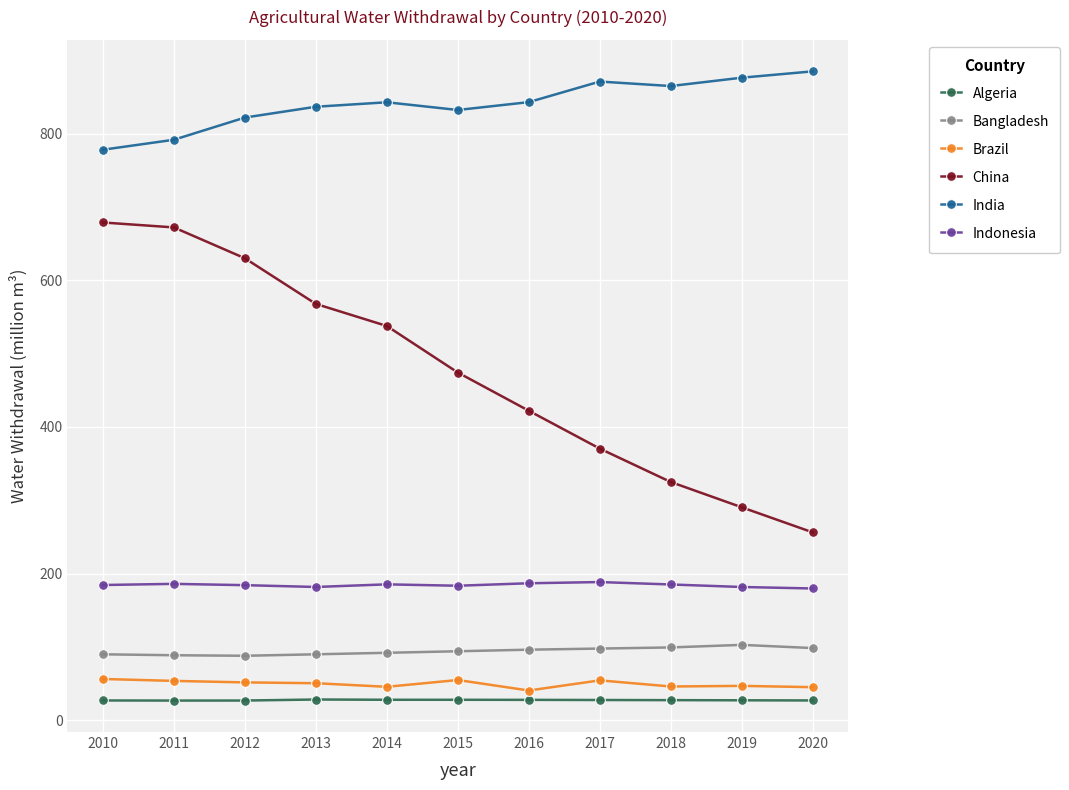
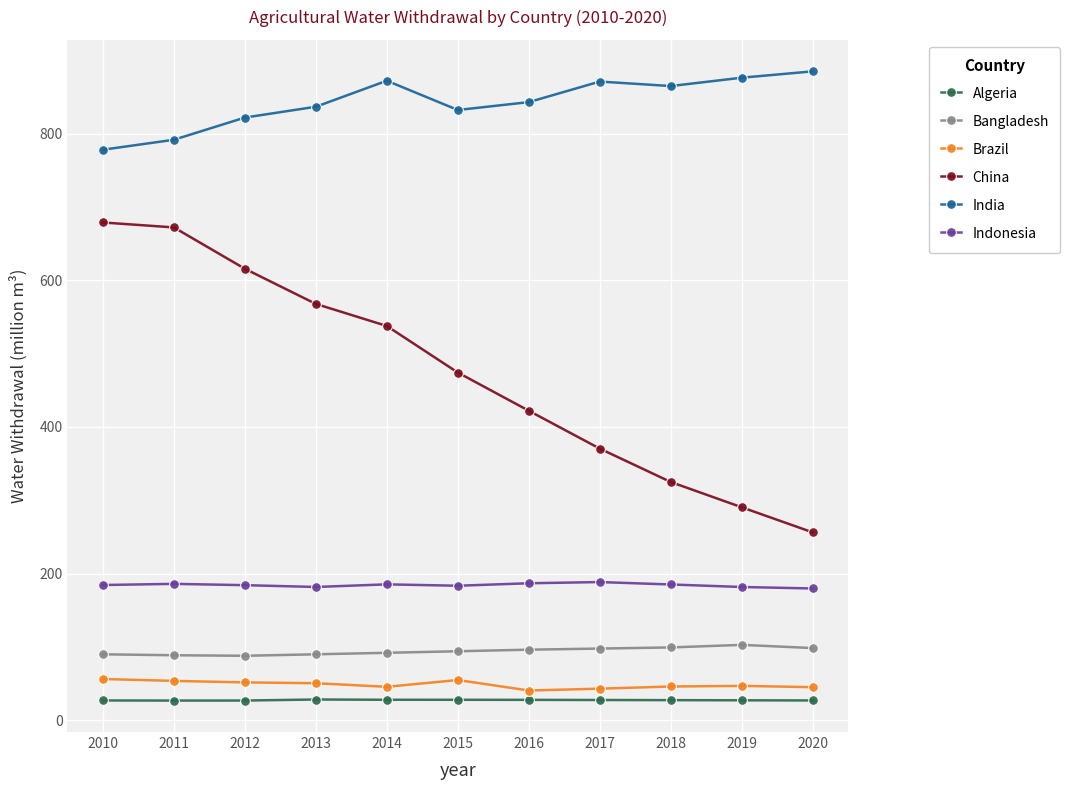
  {
    "Algeria": {
      "2010": 30,
      "2011": 30,
      "2012": 30,
      "2013": 30,
      "2014": 30,
      "2015": 30,
      "2016": 30,
      "2017": 30,
      "2018": 30,
      "2019": 30,
      "2020": 30
    },
    "Bangladesh": {
      "2010": 90,
      "2011": 90,
      "2012": 90,
      "2013": 90,
      "2014": 90,
      "2015": 90,
      "2016": 100,
      "2017": 100,
      "2018": 100,
      "2019": 100,
      "2020": 100
    },
    "Brazil": {
      "2010": 60,
      "2011": 50,
      "2012": 50,
      "2013": 50,
      "2014": 50,
      "2015": 50,
      "2016": 40,
-     "2017": 50,
+     "2017": 40,
      "2018": 50,
      "2019": 50,
      "2020": 40
    },
    "China": {
      "2010": 680,
      "2011": 670,
-     "2012": 630,
+     "2012": 620,
      "2013": 570,
      "2014": 540,
      "2015": 470,
      "2016": 420,
      "2017": 370,
      "2018": 320,
      "2019": 290,
      "2020": 260
    },
    "India": {
      "2010": 780,
      "2011": 790,
      "2012": 820,
      "2013": 840,
-     "2014": 840,
+     "2014": 870,
      "2015": 830,
      "2016": 840,
      "2017": 870,
      "2018": 870,
      "2019": 880,
      "2020": 890
    },
    "Indonesia": {
      "2010": 180,
      "2011": 190,
      "2012": 180,
      "2013": 180,
      "2014": 190,
      "2015": 180,
      "2016": 190,
      "2017": 190,
      "2018": 190,
      "2019": 180,
      "2020": 180
    }
  }
